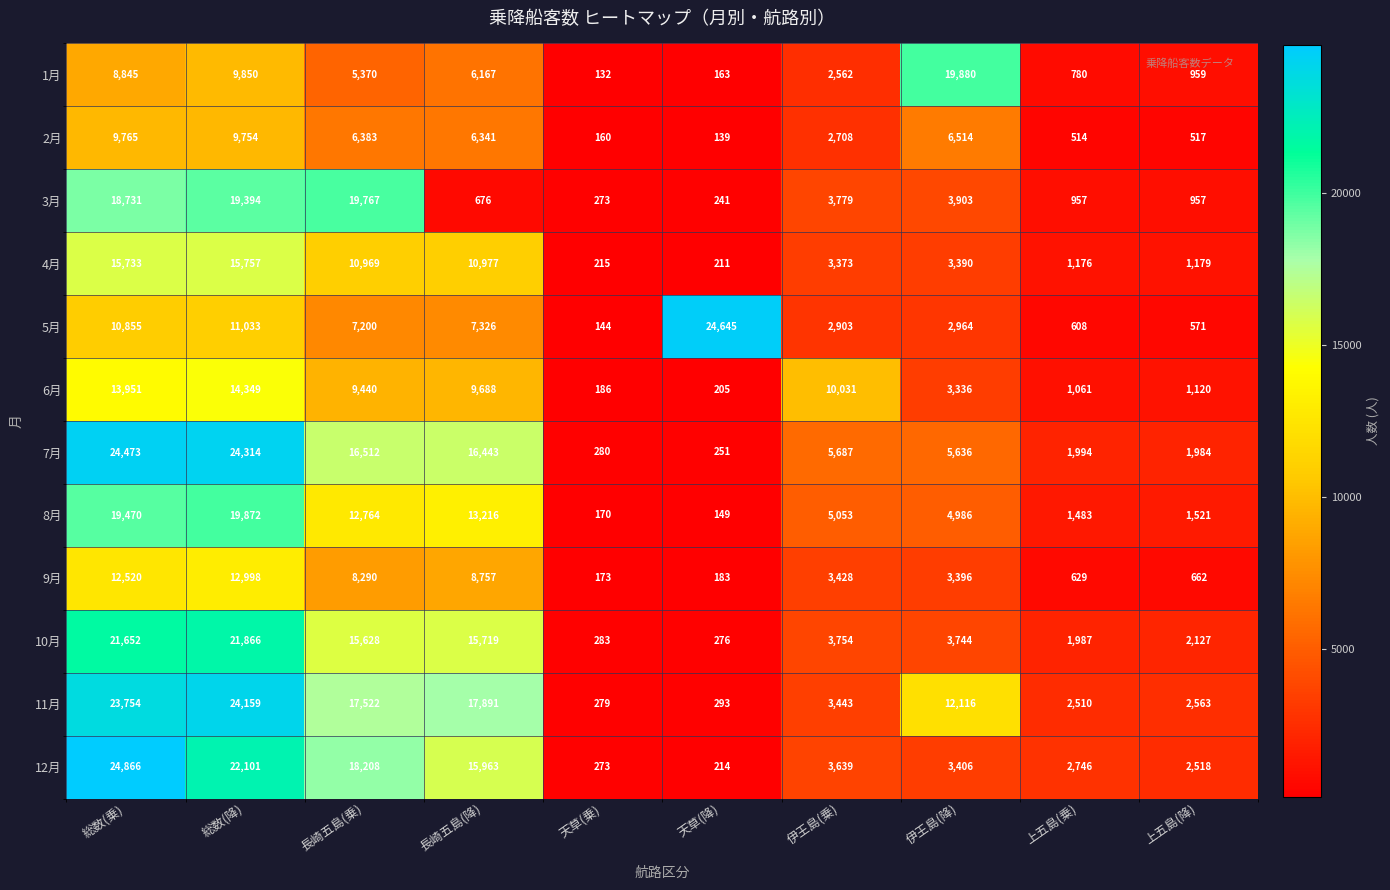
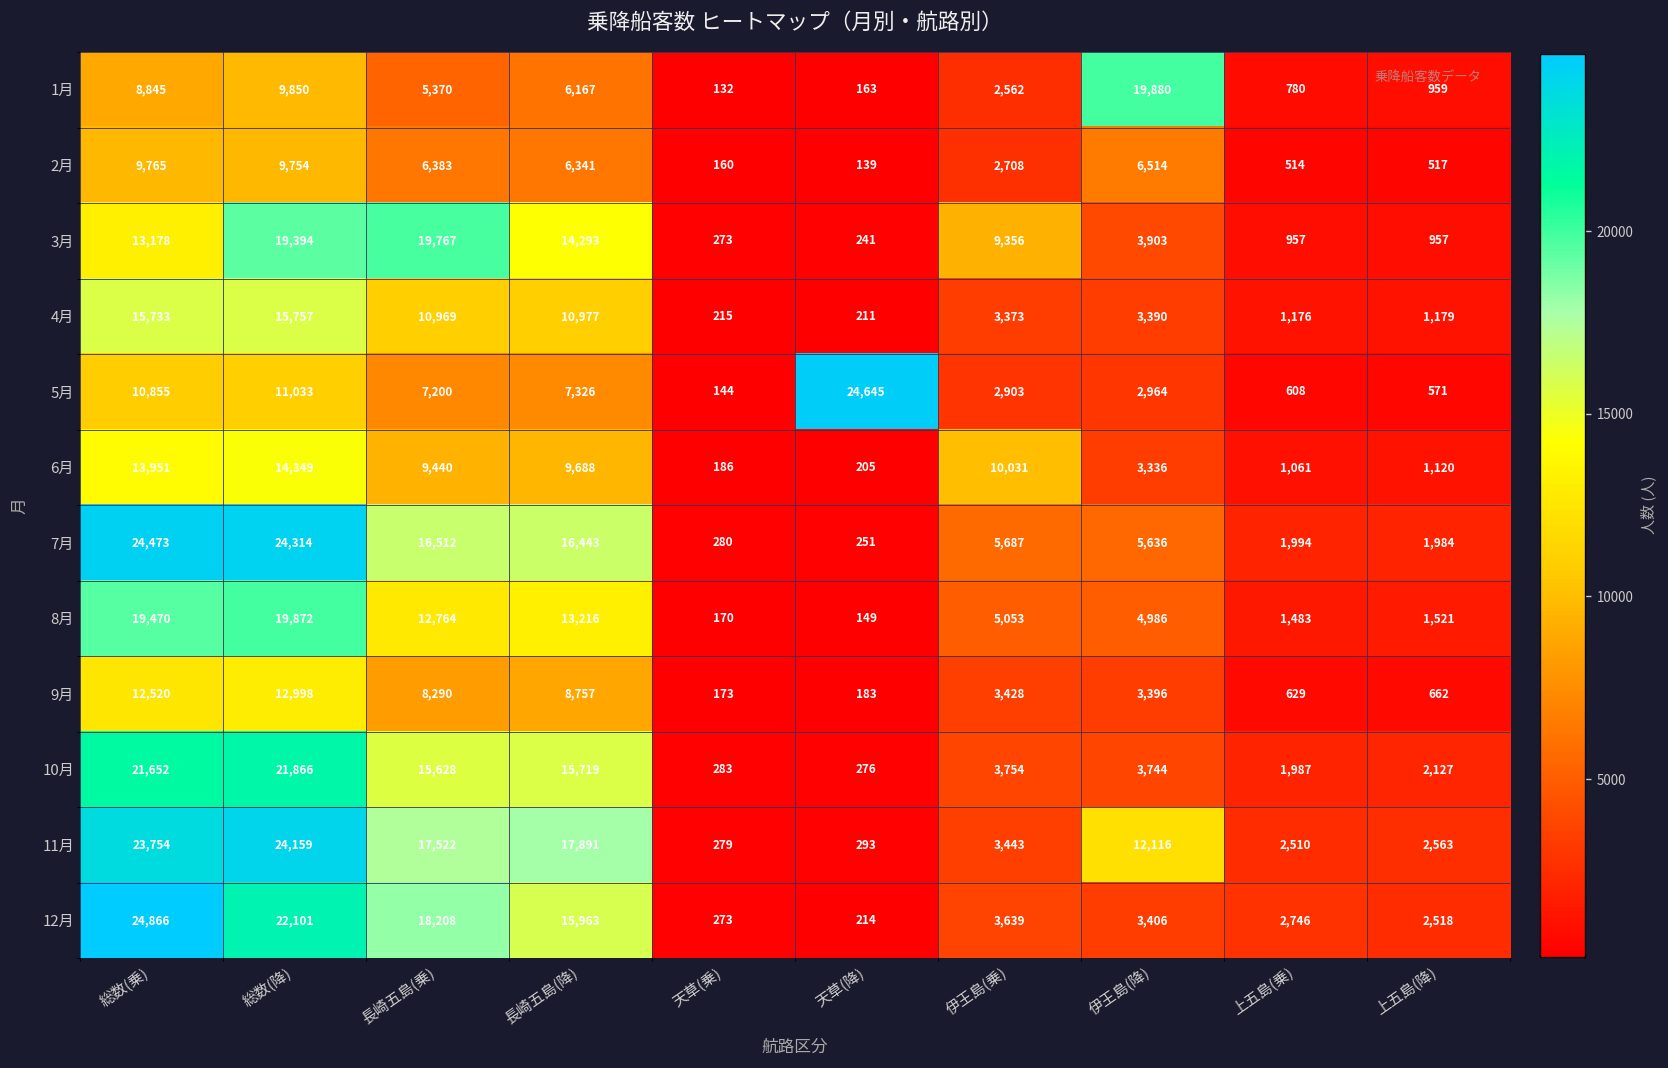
  {
    "3月": {
-     "総数(乗)": "18,731",
-     "長崎五島(降)": "676",
-     "伊王島(乗)": "3,779"
+     "総数(乗)": "13,178",
+     "長崎五島(降)": "14,293",
+     "伊王島(乗)": "9,356"
    }
  }
